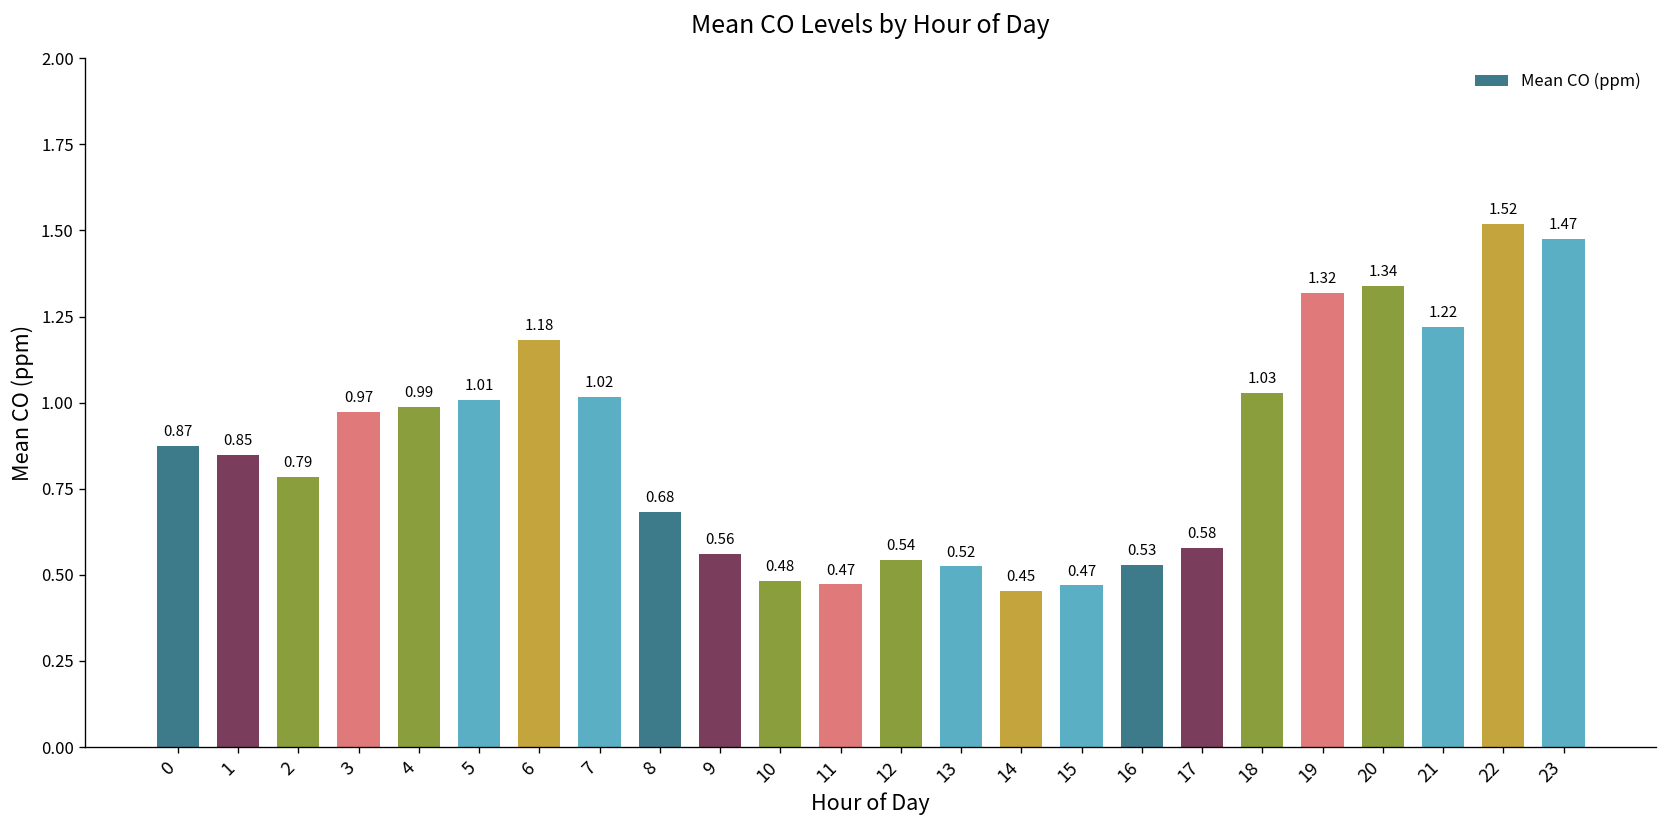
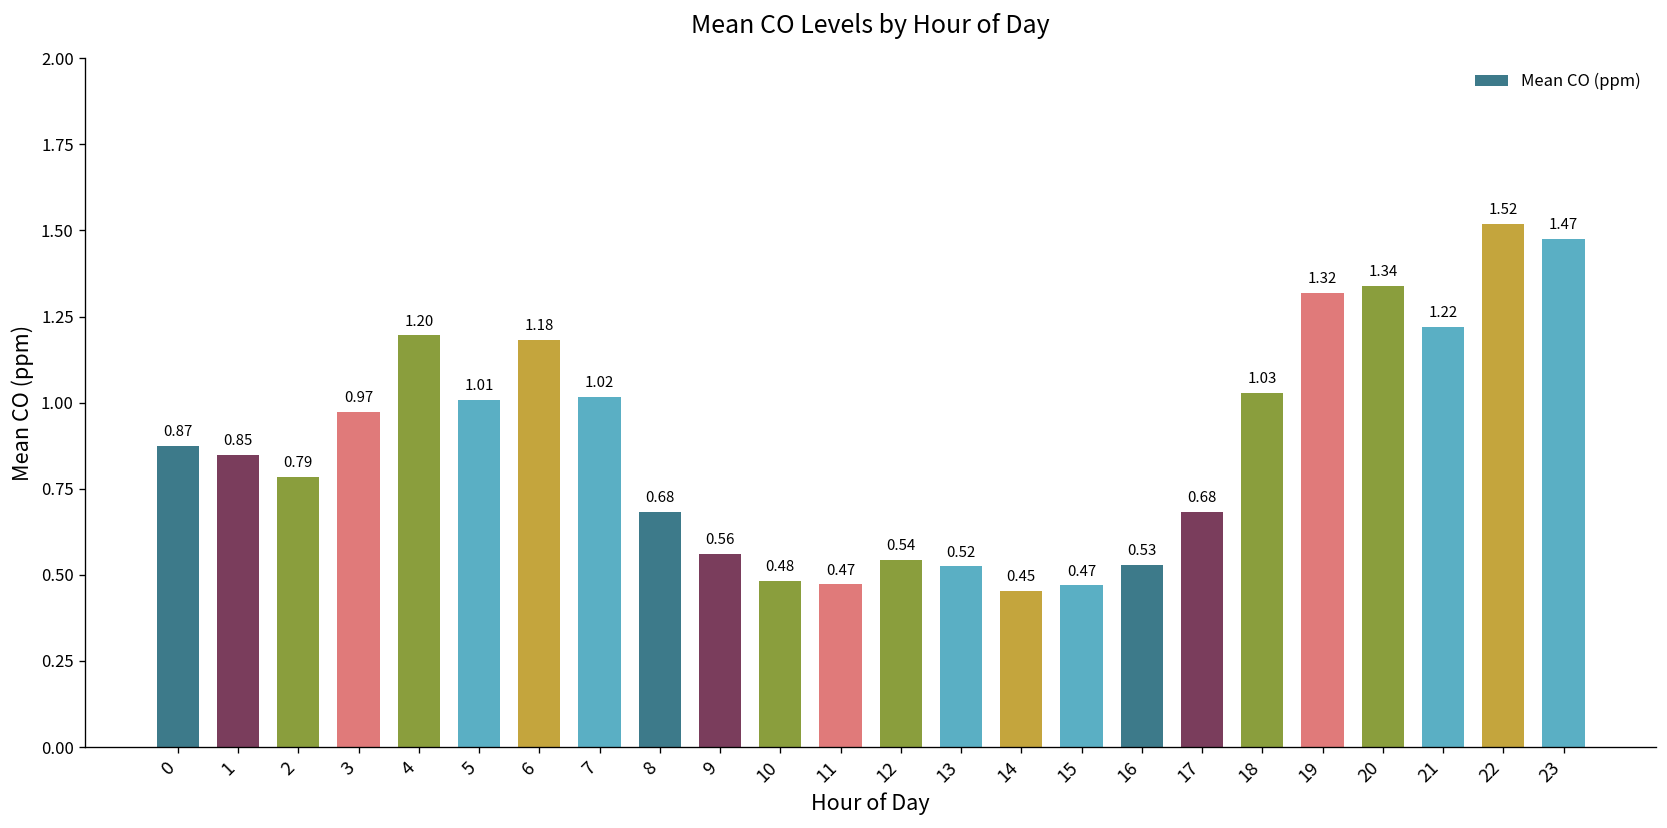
  {
    "0": 0.87,
    "1": 0.85,
    "2": 0.79,
    "3": 0.97,
-   "4": 0.99,
+   "4": 1.20,
    "5": 1.01,
    "6": 1.18,
    "7": 1.02,
    "8": 0.68,
    "9": 0.56,
    "10": 0.48,
    "11": 0.47,
    "12": 0.54,
    "13": 0.52,
    "14": 0.45,
    "15": 0.47,
    "16": 0.53,
-   "17": 0.58,
+   "17": 0.68,
    "18": 1.03,
    "19": 1.32,
    "20": 1.34,
    "21": 1.22,
    "22": 1.52,
    "23": 1.47
  }
